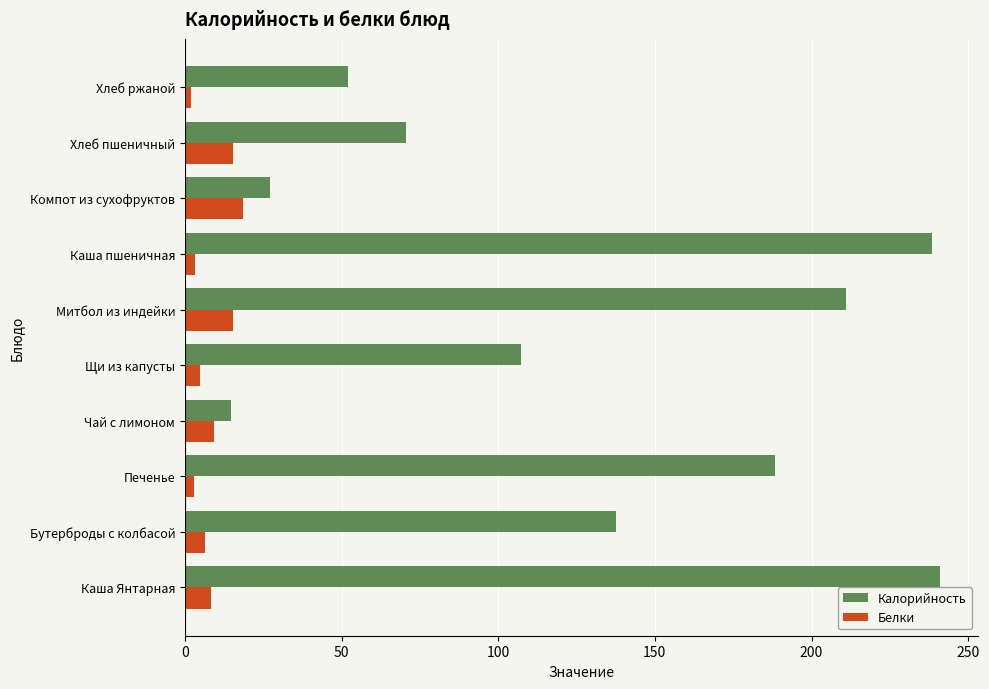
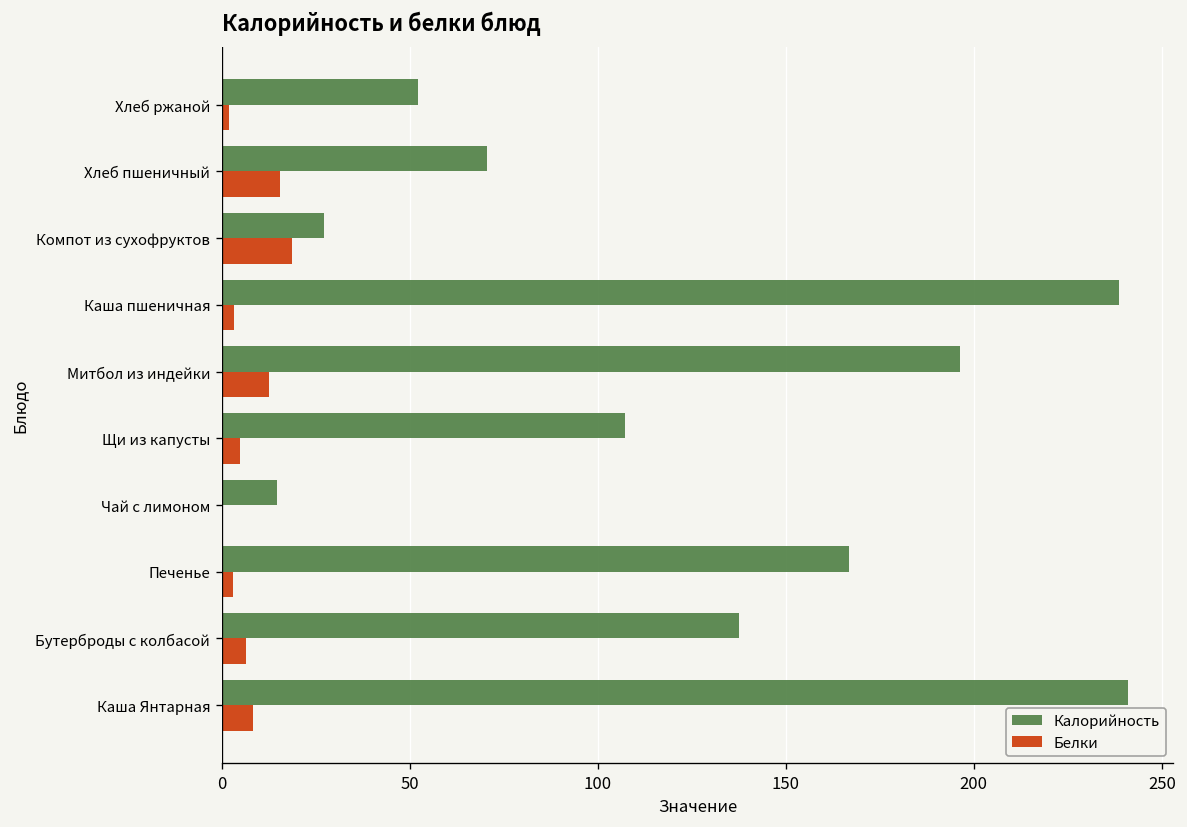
  {
    "Калорийность": {
      "Хлеб ржаной": 52,
      "Хлеб пшеничный": 71,
      "Компот из сухофруктов": 27,
      "Каша пшеничная": 239,
-     "Митбол из индейки": 211,
+     "Митбол из индейки": 196,
      "Щи из капусты": 107,
      "Чай с лимоном": 15,
-     "Печенье": 188,
+     "Печенье": 167,
      "Бутерброды с колбасой": 138,
      "Каша Янтарная": 241
    },
    "Белки": {
      "Хлеб ржаной": 2,
      "Хлеб пшеничный": 15,
      "Компот из сухофруктов": 19,
      "Каша пшеничная": 3,
-     "Митбол из индейки": 15,
+     "Митбол из индейки": 13,
      "Щи из капусты": 5,
-     "Чай с лимоном": 9,
+     "Чай с лимоном": 0,
      "Печенье": 3,
      "Бутерброды с колбасой": 6,
      "Каша Янтарная": 8
    }
  }
